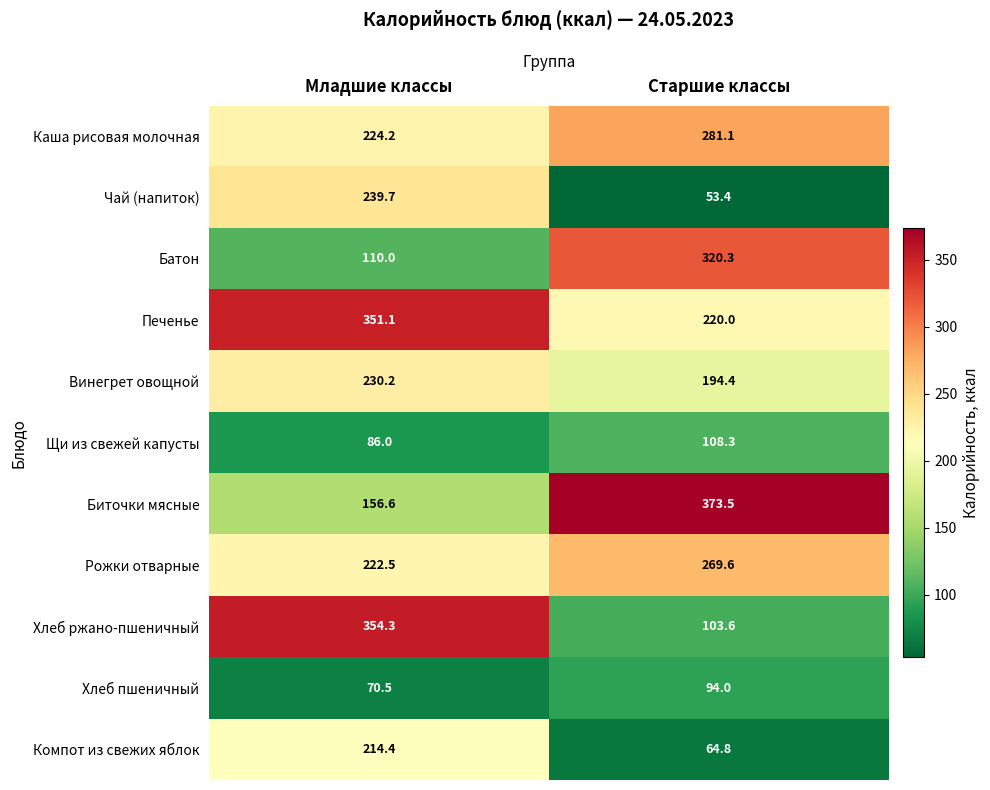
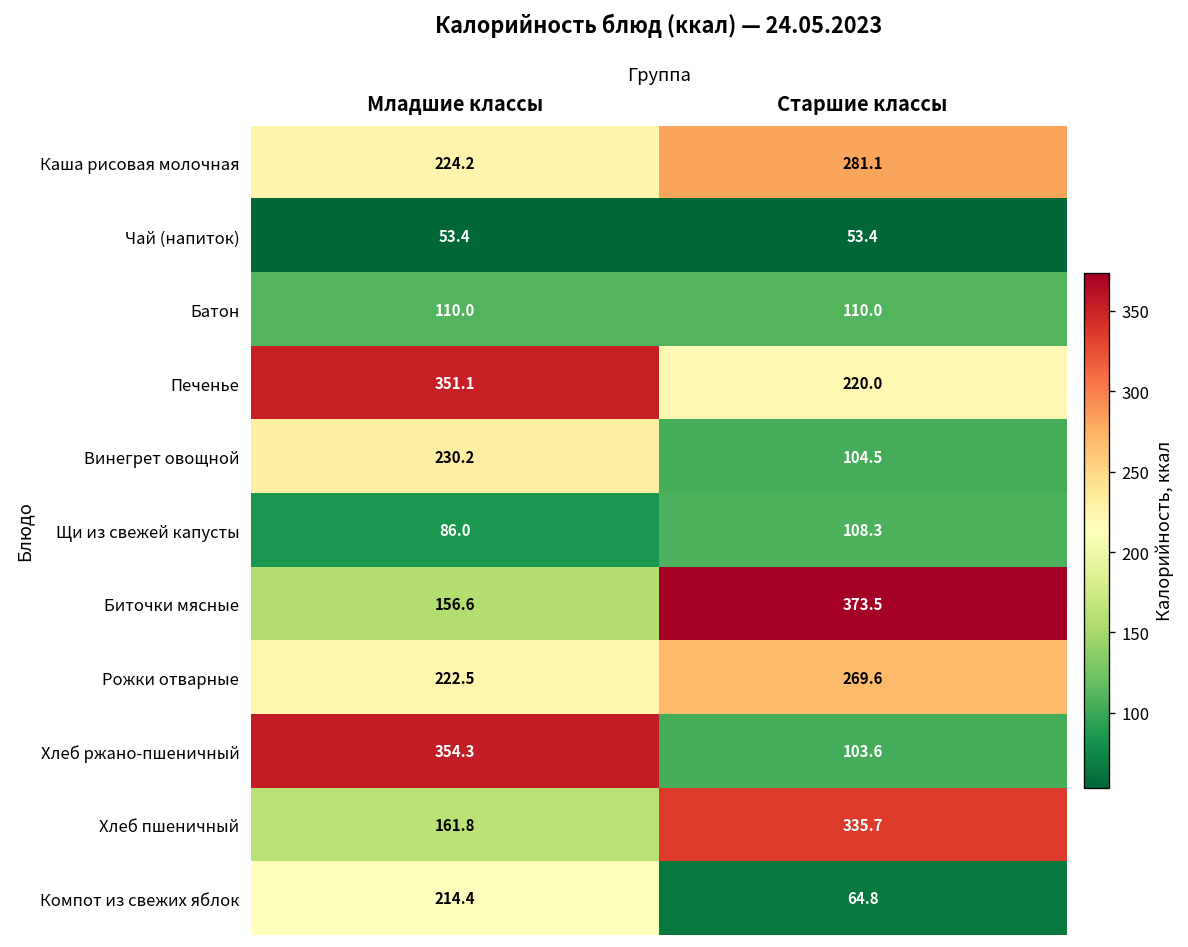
  {
    "Каша рисовая молочная": {
      "Младшие классы": 224.2,
      "Старшие классы": 281.1
    },
    "Чай (напиток)": {
-     "Младшие классы": 239.7,
+     "Младшие классы": 53.4,
      "Старшие классы": 53.4
    },
    "Батон": {
      "Младшие классы": 110.0,
-     "Старшие классы": 320.3
+     "Старшие классы": 110.0
    },
    "Печенье": {
      "Младшие классы": 351.1,
      "Старшие классы": 220.0
    },
    "Винегрет овощной": {
      "Младшие классы": 230.2,
-     "Старшие классы": 194.4
+     "Старшие классы": 104.5
    },
    "Щи из свежей капусты": {
      "Младшие классы": 86.0,
      "Старшие классы": 108.3
    },
    "Биточки мясные": {
      "Младшие классы": 156.6,
      "Старшие классы": 373.5
    },
    "Рожки отварные": {
      "Младшие классы": 222.5,
      "Старшие классы": 269.6
    },
    "Хлеб ржано-пшеничный": {
      "Младшие классы": 354.3,
      "Старшие классы": 103.6
    },
    "Хлеб пшеничный": {
-     "Младшие классы": 70.5,
-     "Старшие классы": 94.0
+     "Младшие классы": 161.8,
+     "Старшие классы": 335.7
    },
    "Компот из свежих яблок": {
      "Младшие классы": 214.4,
      "Старшие классы": 64.8
    }
  }
